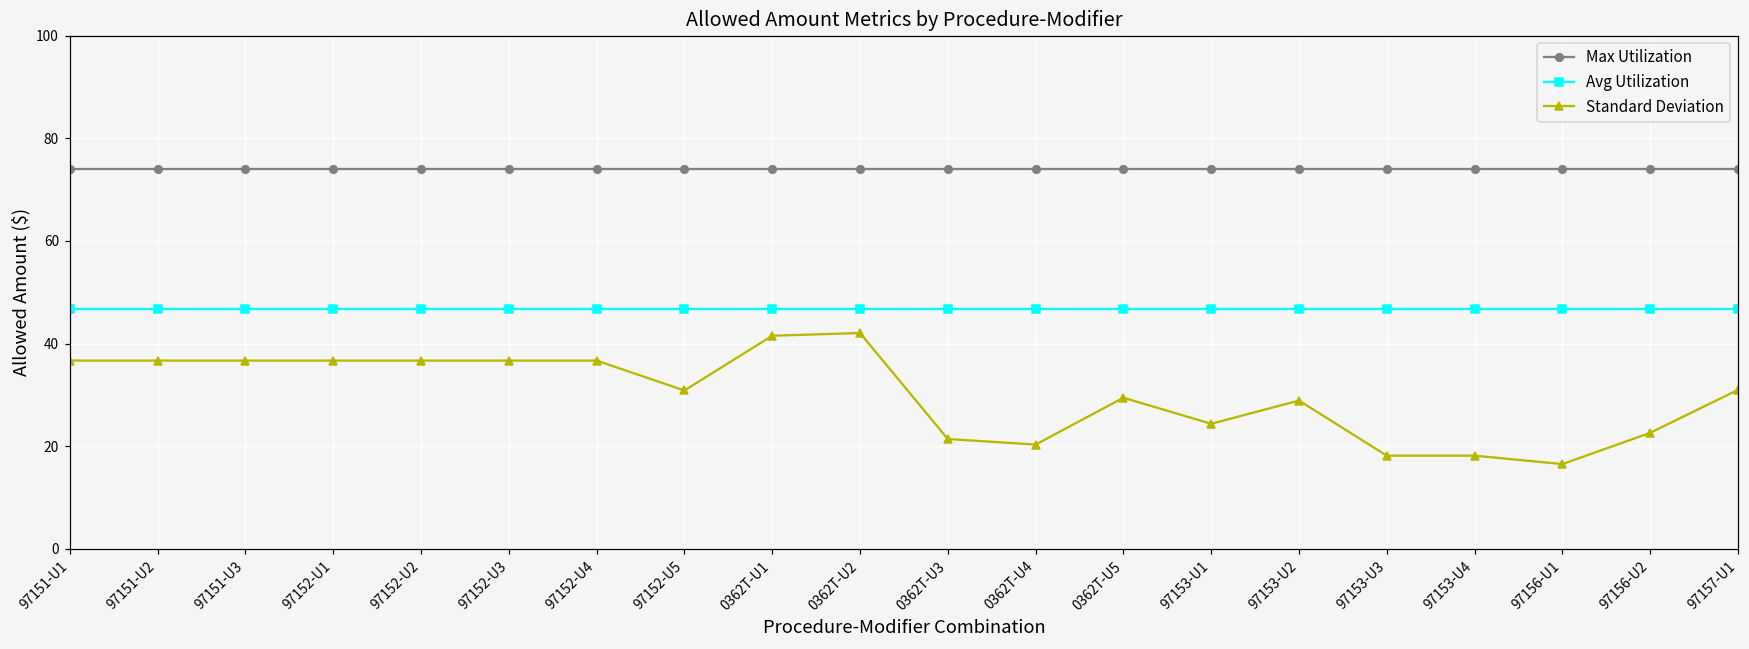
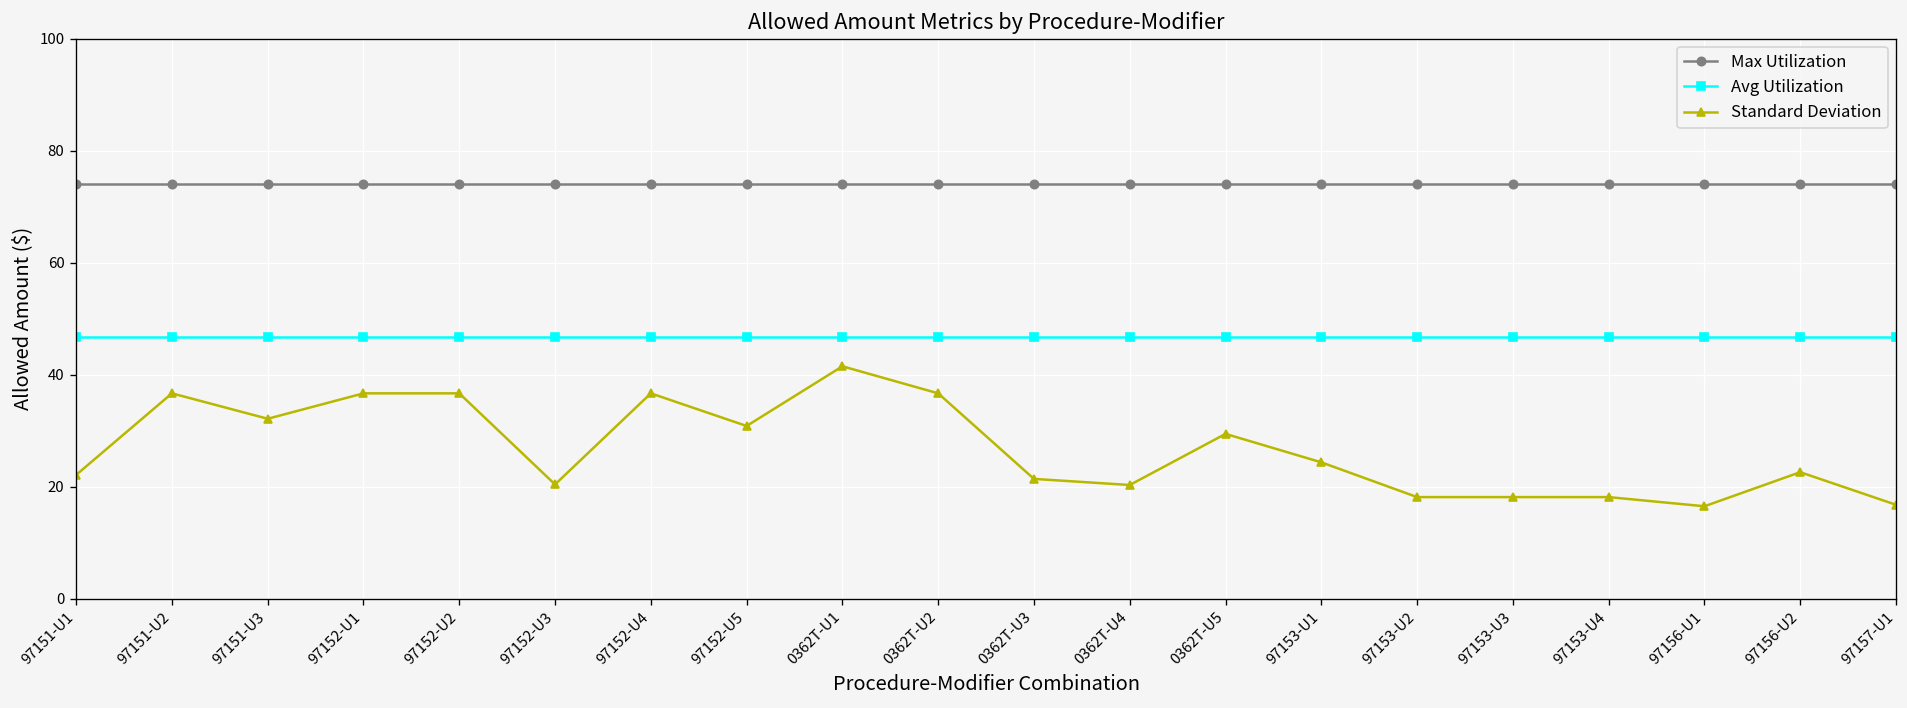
  {
    "Max Utilization": {
      "97151-U1": 74,
      "97151-U2": 74,
      "97151-U3": 74,
      "97152-U1": 74,
      "97152-U2": 74,
      "97152-U3": 74,
      "97152-U4": 74,
      "97152-U5": 74,
      "0362T-U1": 74,
      "0362T-U2": 74,
      "0362T-U3": 74,
      "0362T-U4": 74,
      "0362T-U5": 74,
      "97153-U1": 74,
      "97153-U2": 74,
      "97153-U3": 74,
      "97153-U4": 74,
      "97156-U1": 74,
      "97156-U2": 74,
      "97157-U1": 74
    },
    "Avg Utilization": {
      "97151-U1": 47,
      "97151-U2": 47,
      "97151-U3": 47,
      "97152-U1": 47,
      "97152-U2": 47,
      "97152-U3": 47,
      "97152-U4": 47,
      "97152-U5": 47,
      "0362T-U1": 47,
      "0362T-U2": 47,
      "0362T-U3": 47,
      "0362T-U4": 47,
      "0362T-U5": 47,
      "97153-U1": 47,
      "97153-U2": 47,
      "97153-U3": 47,
      "97153-U4": 47,
      "97156-U1": 47,
      "97156-U2": 47,
      "97157-U1": 47
    },
    "Standard Deviation": {
-     "97151-U1": 37,
+     "97151-U1": 22,
      "97151-U2": 37,
-     "97151-U3": 37,
+     "97151-U3": 32,
      "97152-U1": 37,
      "97152-U2": 37,
-     "97152-U3": 37,
+     "97152-U3": 20,
      "97152-U4": 37,
      "97152-U5": 31,
      "0362T-U1": 42,
-     "0362T-U2": 42,
+     "0362T-U2": 37,
      "0362T-U3": 21,
      "0362T-U4": 20,
      "0362T-U5": 29,
      "97153-U1": 24,
-     "97153-U2": 29,
+     "97153-U2": 18,
      "97153-U3": 18,
      "97153-U4": 18,
      "97156-U1": 17,
      "97156-U2": 23,
-     "97157-U1": 31
+     "97157-U1": 17
    }
  }
